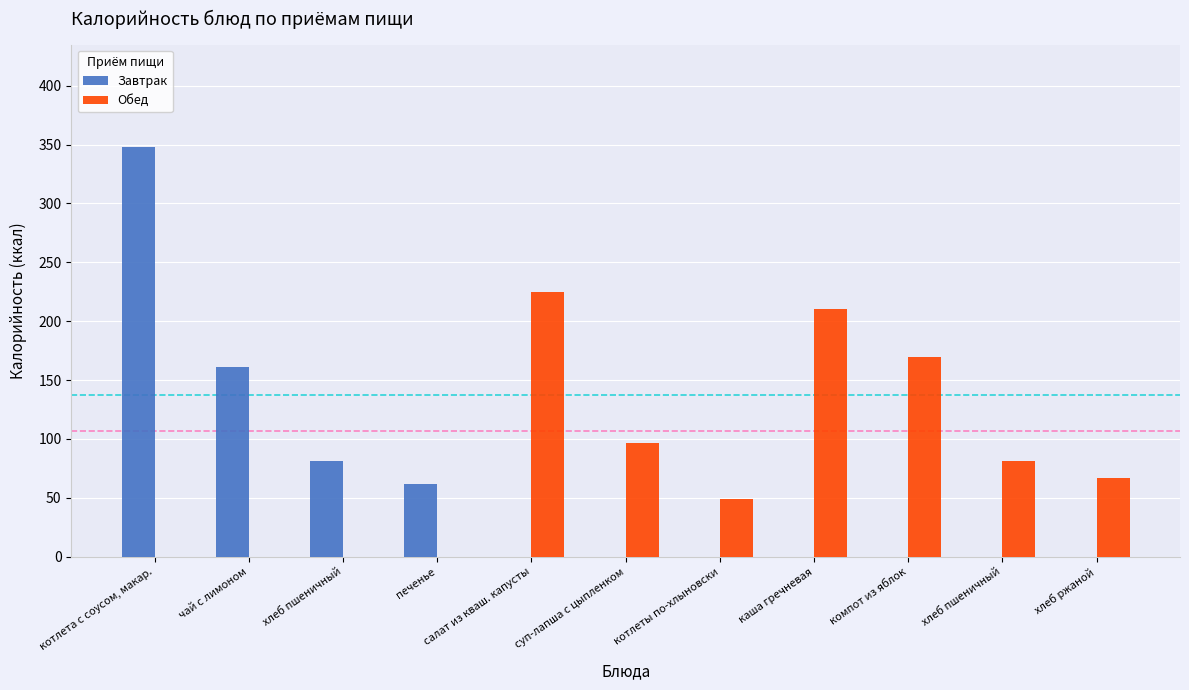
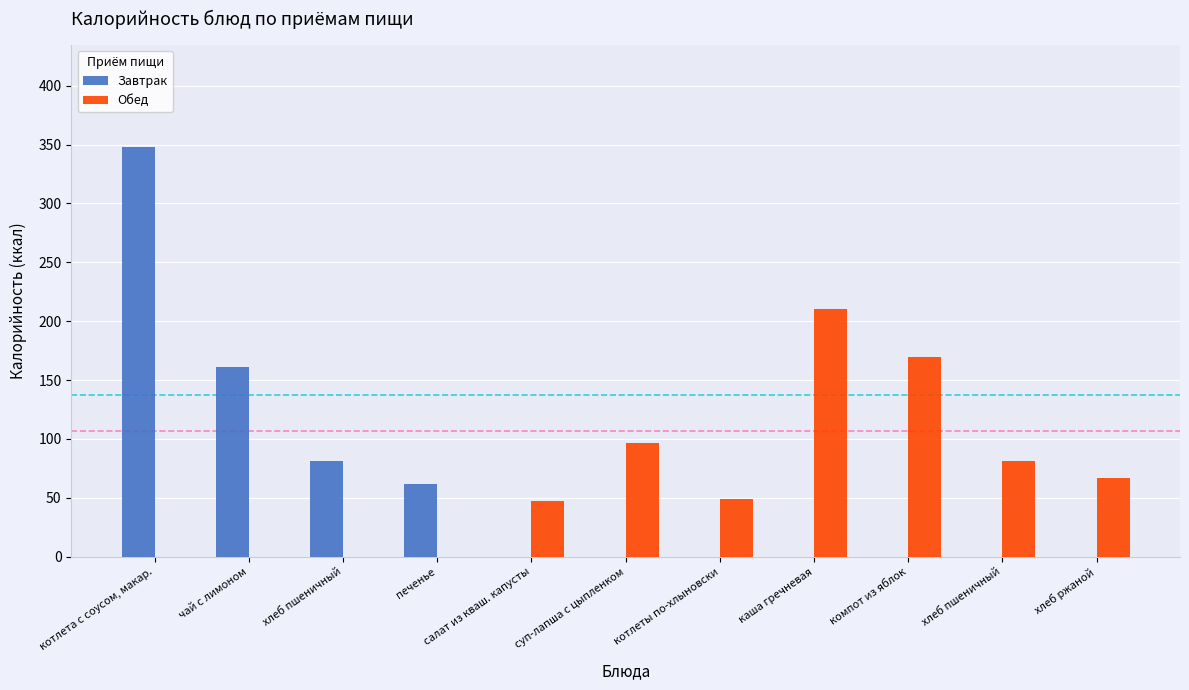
  {
    "Завтрак": {
      "котлета с соусом, макар.": 348,
      "чай с лимоном": 162,
      "печенье": 62,
      "салат из кваш. капусты": 0,
      "суп-лапша с цыпленком": 0,
      "котлеты по-хлыновски": 0,
      "каша гречневая": 0,
      "компот из яблок": 0,
      "хлеб ржаной": 0
    },
    "Обед": {
      "котлета с соусом, макар.": 0,
      "чай с лимоном": 0,
      "печенье": 0,
-     "салат из кваш. капусты": 225,
+     "салат из кваш. капусты": 47,
      "суп-лапша с цыпленком": 97,
      "котлеты по-хлыновски": 49,
      "каша гречневая": 211,
      "компот из яблок": 169,
      "хлеб ржаной": 67
    }
  }
